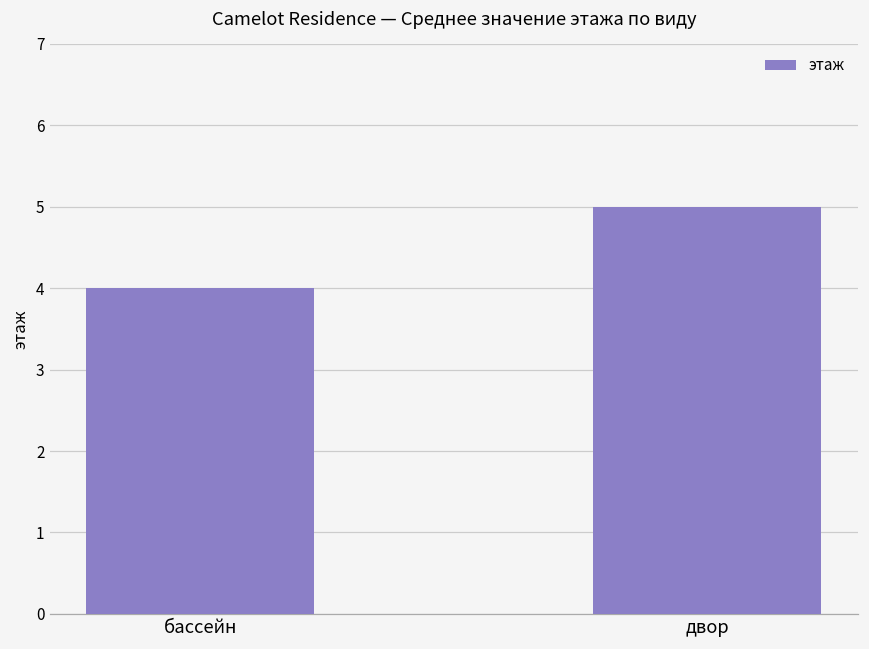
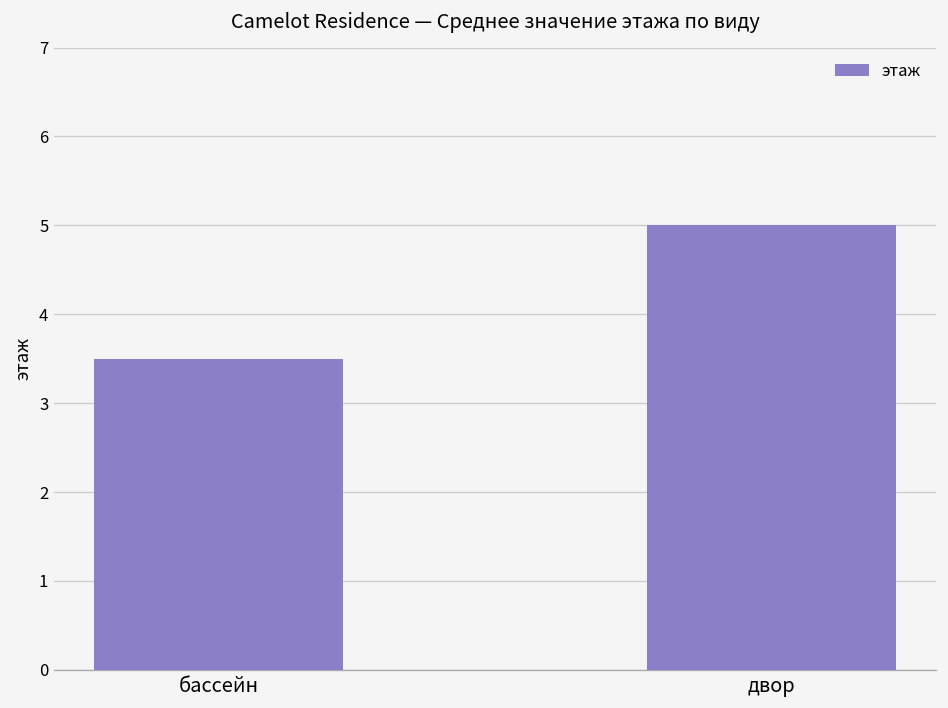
  {
-   "бассейн": 4.0,
+   "бассейн": 3.5,
    "двор": 5.0
  }
